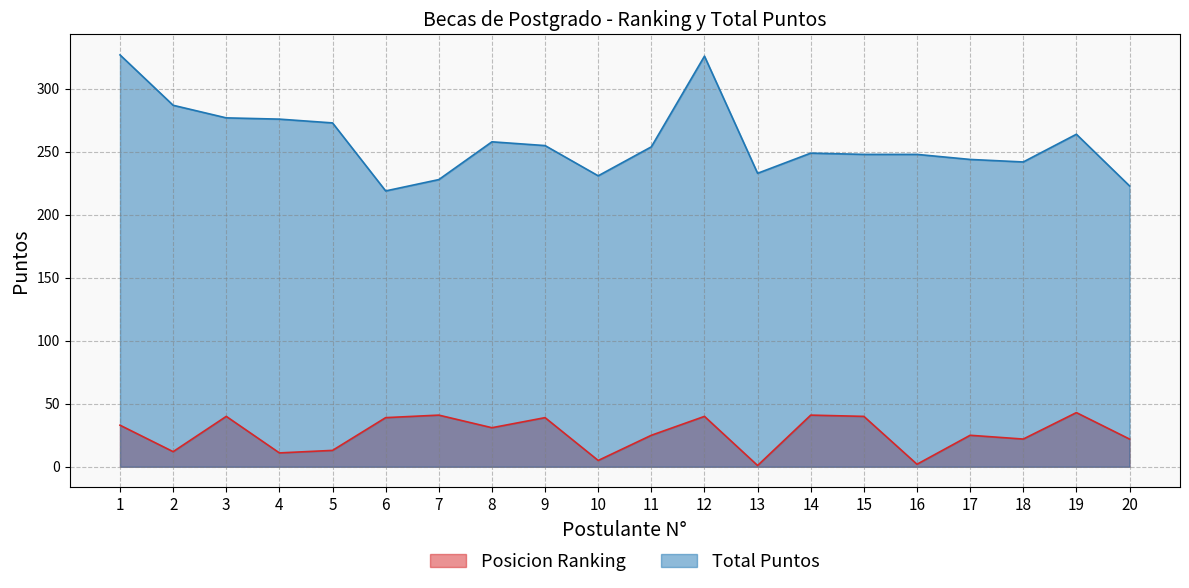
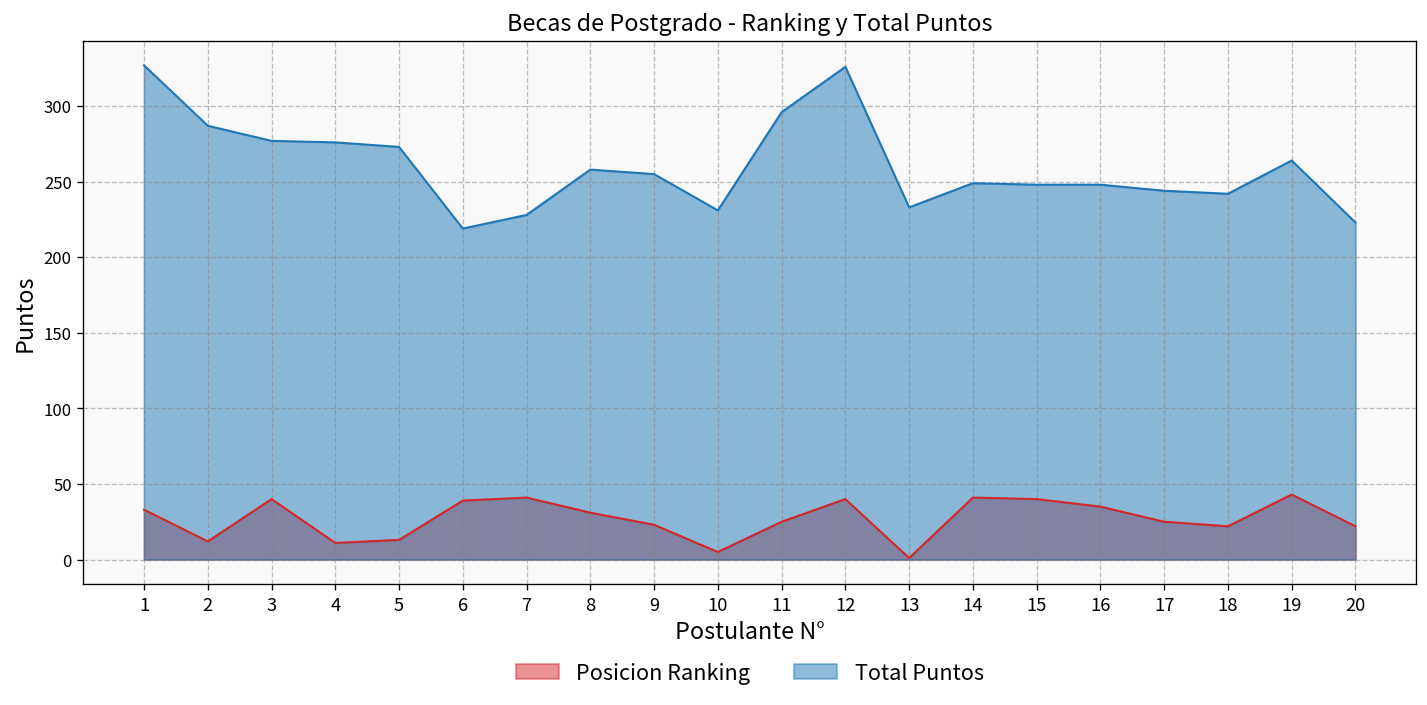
  {
    "Posicion Ranking": {
      "1": 33,
      "2": 12,
      "3": 40,
      "4": 11,
      "5": 13,
      "6": 39,
      "7": 41,
      "8": 31,
-     "9": 39,
+     "9": 23,
      "10": 5,
      "11": 25,
      "12": 40,
      "13": 1,
      "14": 41,
      "15": 40,
-     "16": 2,
+     "16": 35,
      "17": 25,
      "18": 22,
      "19": 43,
      "20": 22
    },
    "Total Puntos": {
      "1": 327,
      "2": 287,
      "3": 277,
      "4": 276,
      "5": 273,
      "6": 219,
      "7": 228,
      "8": 258,
      "9": 255,
      "10": 231,
-     "11": 254,
+     "11": 296,
      "12": 326,
      "13": 233,
      "14": 249,
      "15": 248,
      "16": 248,
      "17": 244,
      "18": 242,
      "19": 264,
      "20": 223
    }
  }
